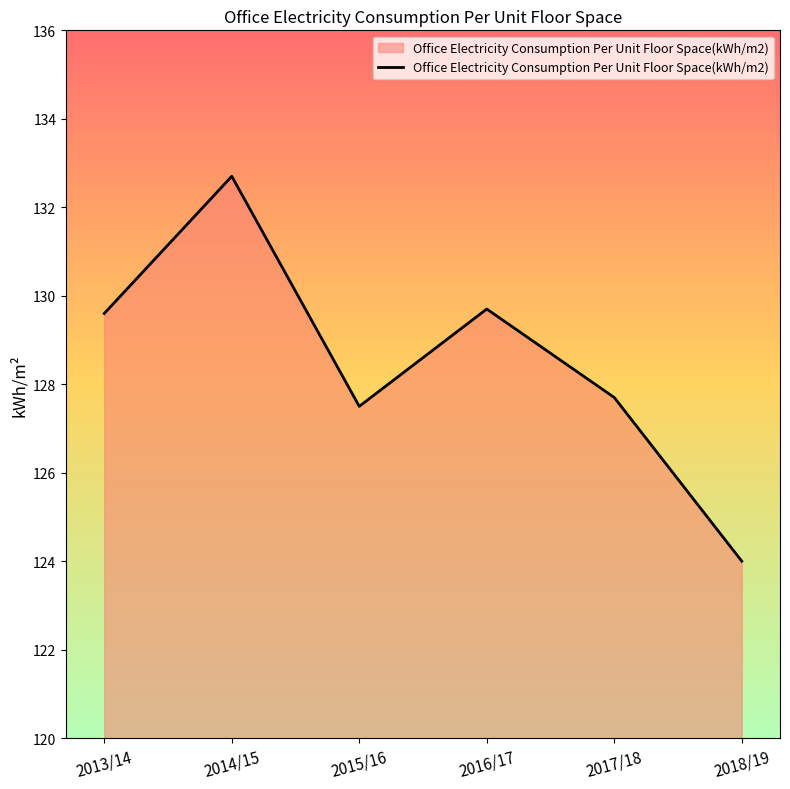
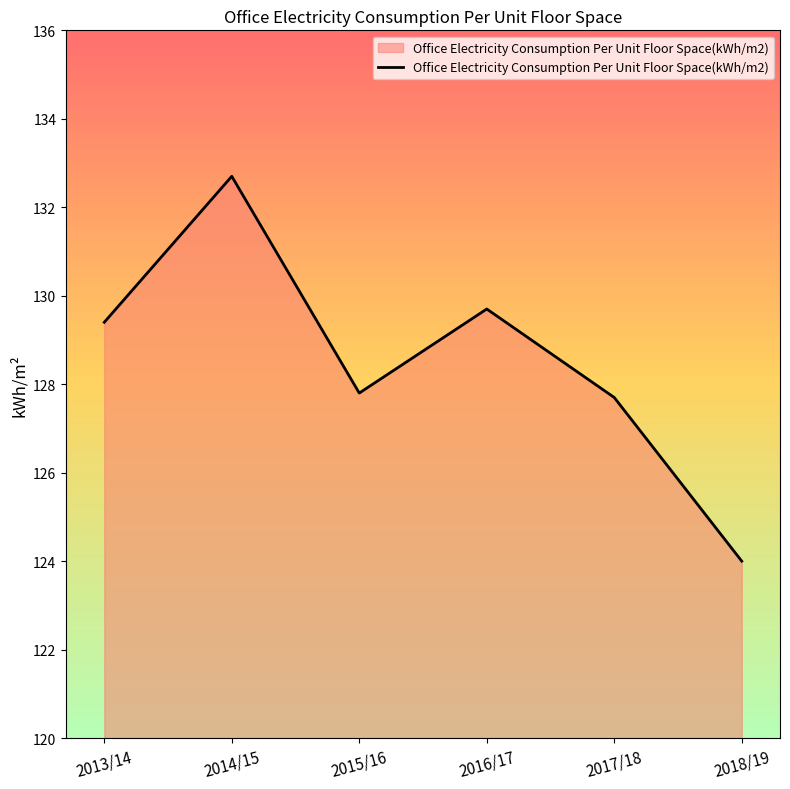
  {
-   "2013/14": 129.6,
+   "2013/14": 129.4,
    "2014/15": 132.7,
-   "2015/16": 127.5,
+   "2015/16": 127.8,
    "2016/17": 129.7,
    "2017/18": 127.7,
    "2018/19": 124.0
  }
